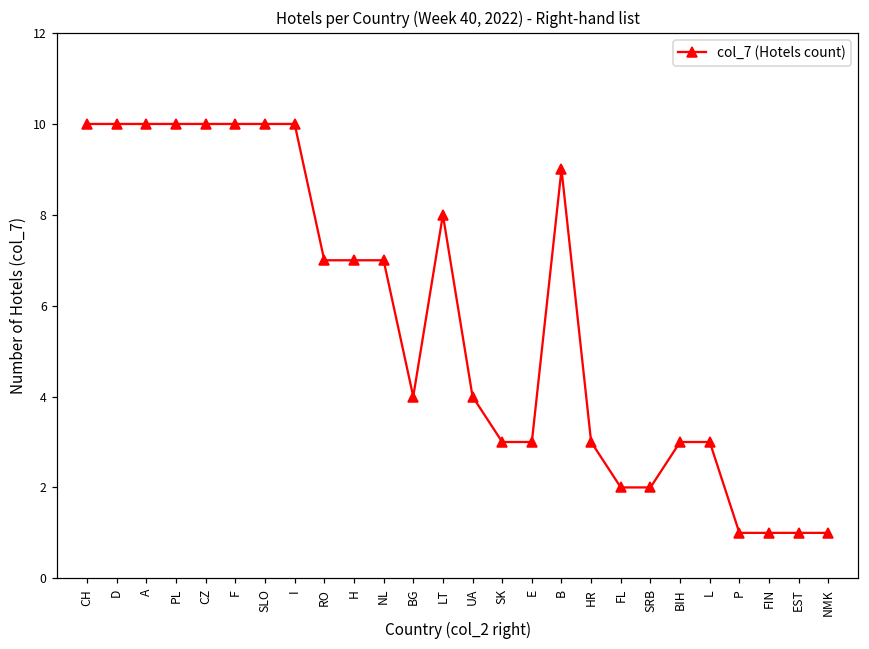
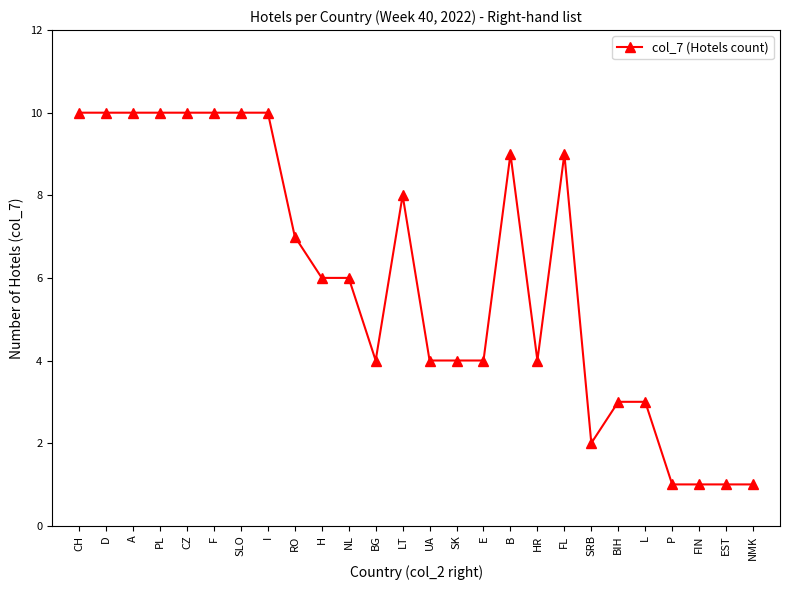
  {
    "CH": 10,
    "D": 10,
    "A": 10,
    "PL": 10,
    "CZ": 10,
    "F": 10,
    "SLO": 10,
    "RO": 7,
-   "H": 7,
-   "NL": 7,
+   "H": 6,
+   "NL": 6,
    "BG": 4,
    "LT": 8,
    "UA": 4,
-   "SK": 3,
-   "E": 3,
+   "SK": 4,
+   "E": 4,
    "B": 9,
-   "HR": 3,
-   "FL": 2,
+   "HR": 4,
+   "FL": 9,
    "SRB": 2,
    "BIH": 3,
    "L": 3,
    "P": 1,
    "FIN": 1,
    "EST": 1,
    "NMK": 1
  }
